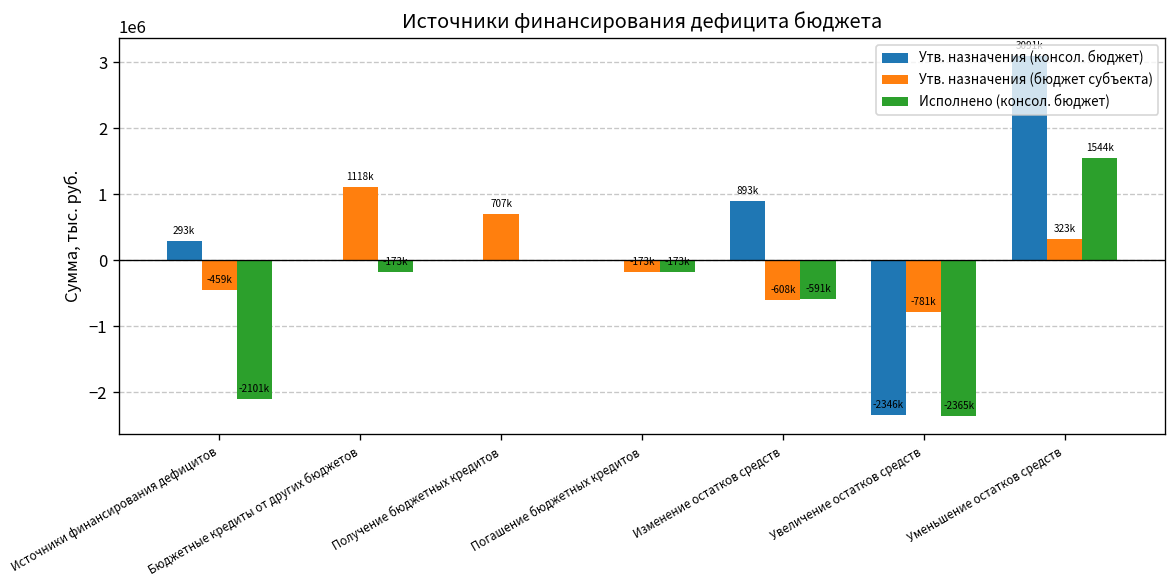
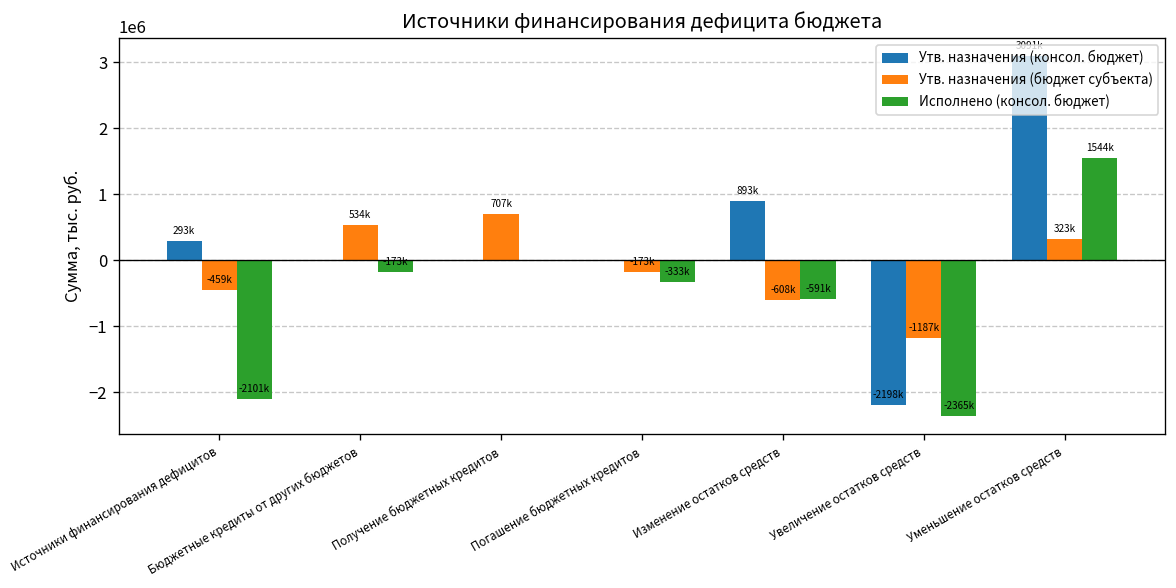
  {
    "Утв. назначения (консол. бюджет)": {
      "Источники финансирования дефицитов": "293k",
      "Изменение остатков средств": "893k",
-     "Увеличение остатков средств": "-2346k"
+     "Увеличение остатков средств": "-2198k"
    },
    "Утв. назначения (бюджет субъекта)": {
      "Источники финансирования дефицитов": "-459k",
-     "Бюджетные кредиты от других бюджетов": "1118k",
+     "Бюджетные кредиты от других бюджетов": "534k",
      "Получение бюджетных кредитов": "707k",
      "Погашение бюджетных кредитов": "-173k",
      "Изменение остатков средств": "-608k",
-     "Увеличение остатков средств": "-781k",
+     "Увеличение остатков средств": "-1187k",
      "Уменьшение остатков средств": "323k"
    },
    "Исполнено (консол. бюджет)": {
      "Источники финансирования дефицитов": "-2101k",
      "Бюджетные кредиты от других бюджетов": "-173k",
-     "Погашение бюджетных кредитов": "-173k",
+     "Погашение бюджетных кредитов": "-333k",
      "Изменение остатков средств": "-591k",
      "Увеличение остатков средств": "-2365k",
      "Уменьшение остатков средств": "1544k"
    }
  }
